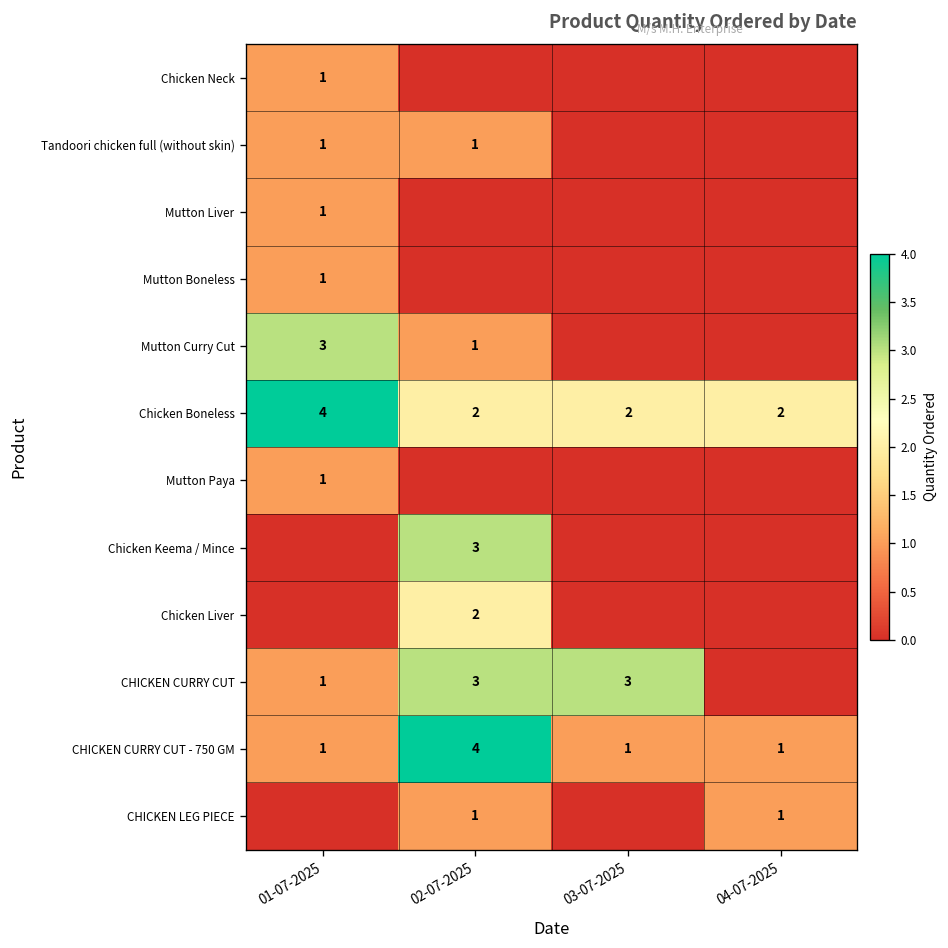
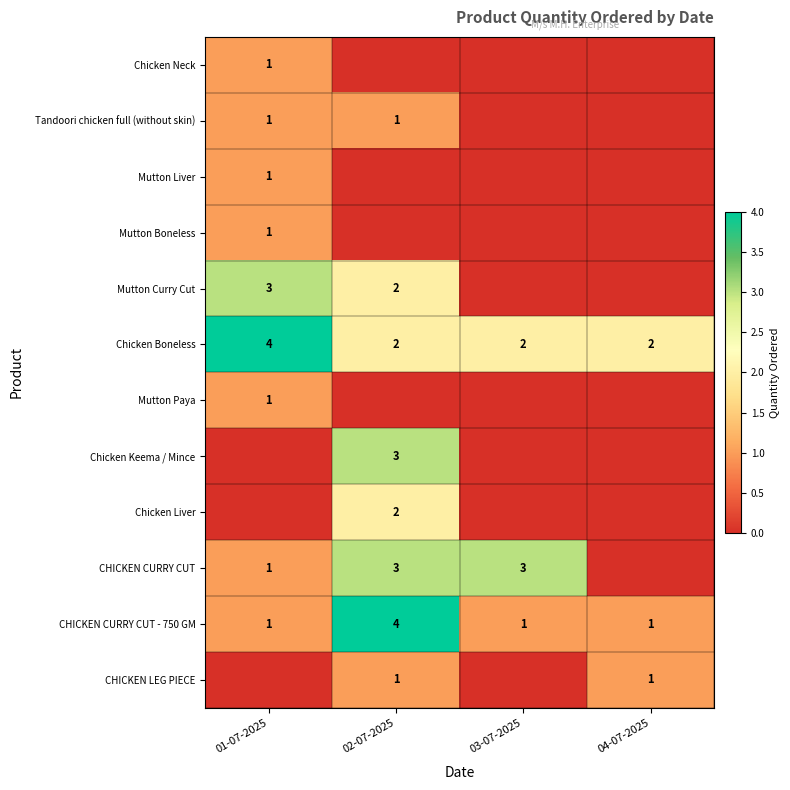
  {
    "Chicken Neck": {
      "01-07-2025": 1
    },
    "Tandoori chicken full (without skin)": {
      "01-07-2025": 1,
      "02-07-2025": 1
    },
    "Mutton Liver": {
      "01-07-2025": 1
    },
    "Mutton Boneless": {
      "01-07-2025": 1
    },
    "Mutton Curry Cut": {
      "01-07-2025": 3,
-     "02-07-2025": 1
+     "02-07-2025": 2
    },
    "Chicken Boneless": {
      "01-07-2025": 4,
      "02-07-2025": 2,
      "03-07-2025": 2,
      "04-07-2025": 2
    },
    "Mutton Paya": {
      "01-07-2025": 1
    },
    "Chicken Keema / Mince": {
      "02-07-2025": 3
    },
    "Chicken Liver": {
      "02-07-2025": 2
    },
    "CHICKEN CURRY CUT": {
      "01-07-2025": 1,
      "02-07-2025": 3,
      "03-07-2025": 3
    },
    "CHICKEN CURRY CUT - 750 GM": {
      "01-07-2025": 1,
      "02-07-2025": 4,
      "03-07-2025": 1,
      "04-07-2025": 1
    },
    "CHICKEN LEG PIECE": {
      "02-07-2025": 1,
      "04-07-2025": 1
    }
  }
